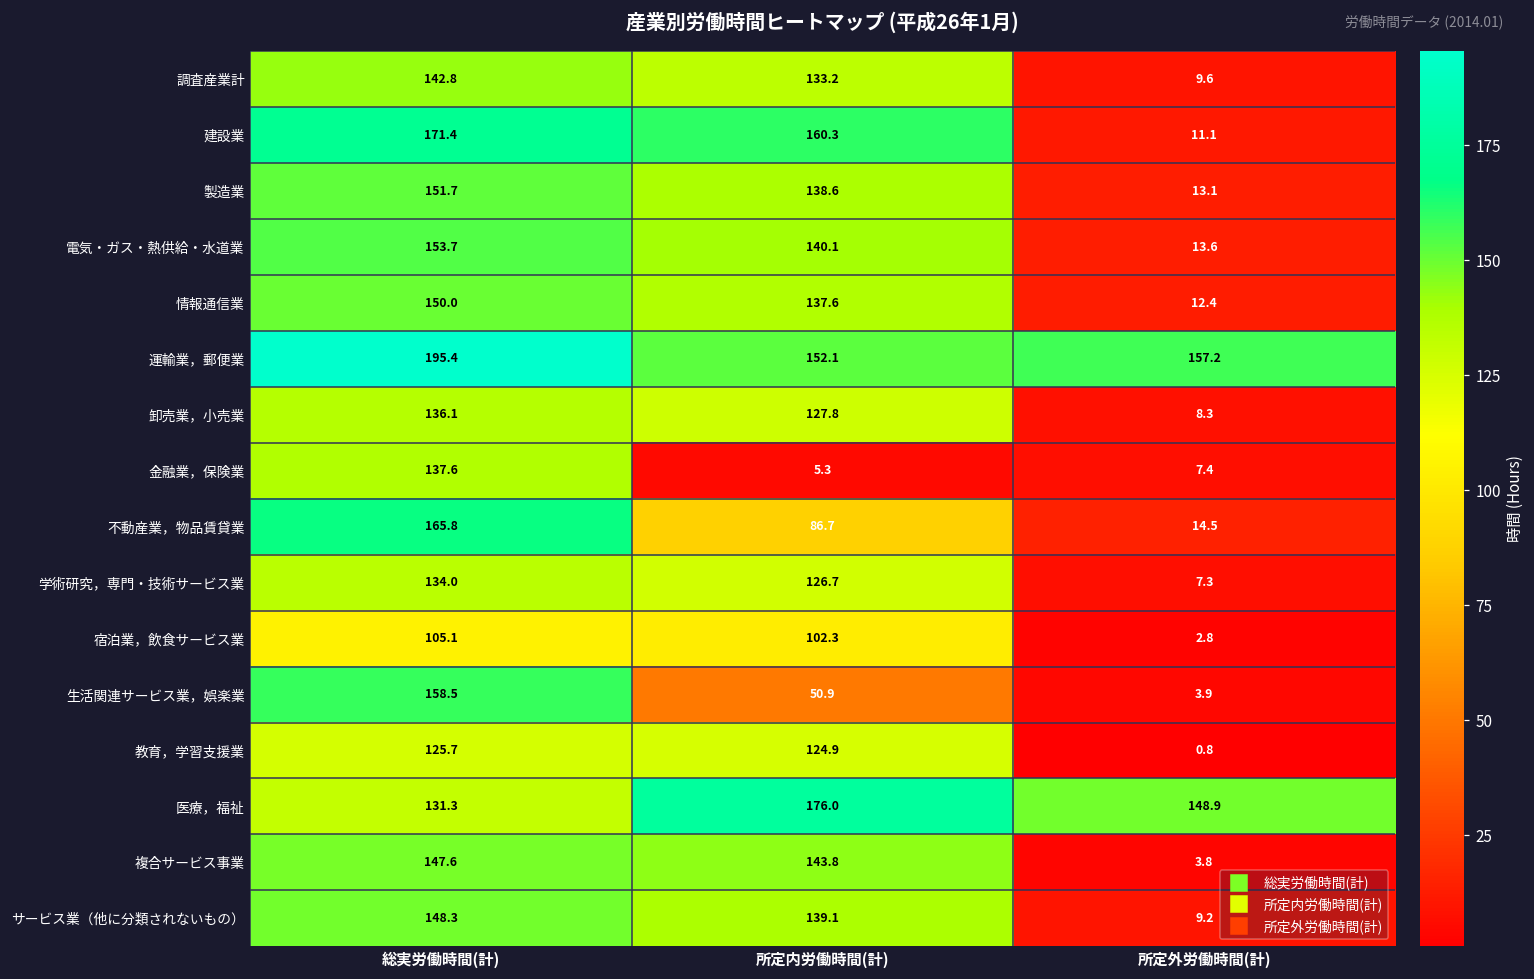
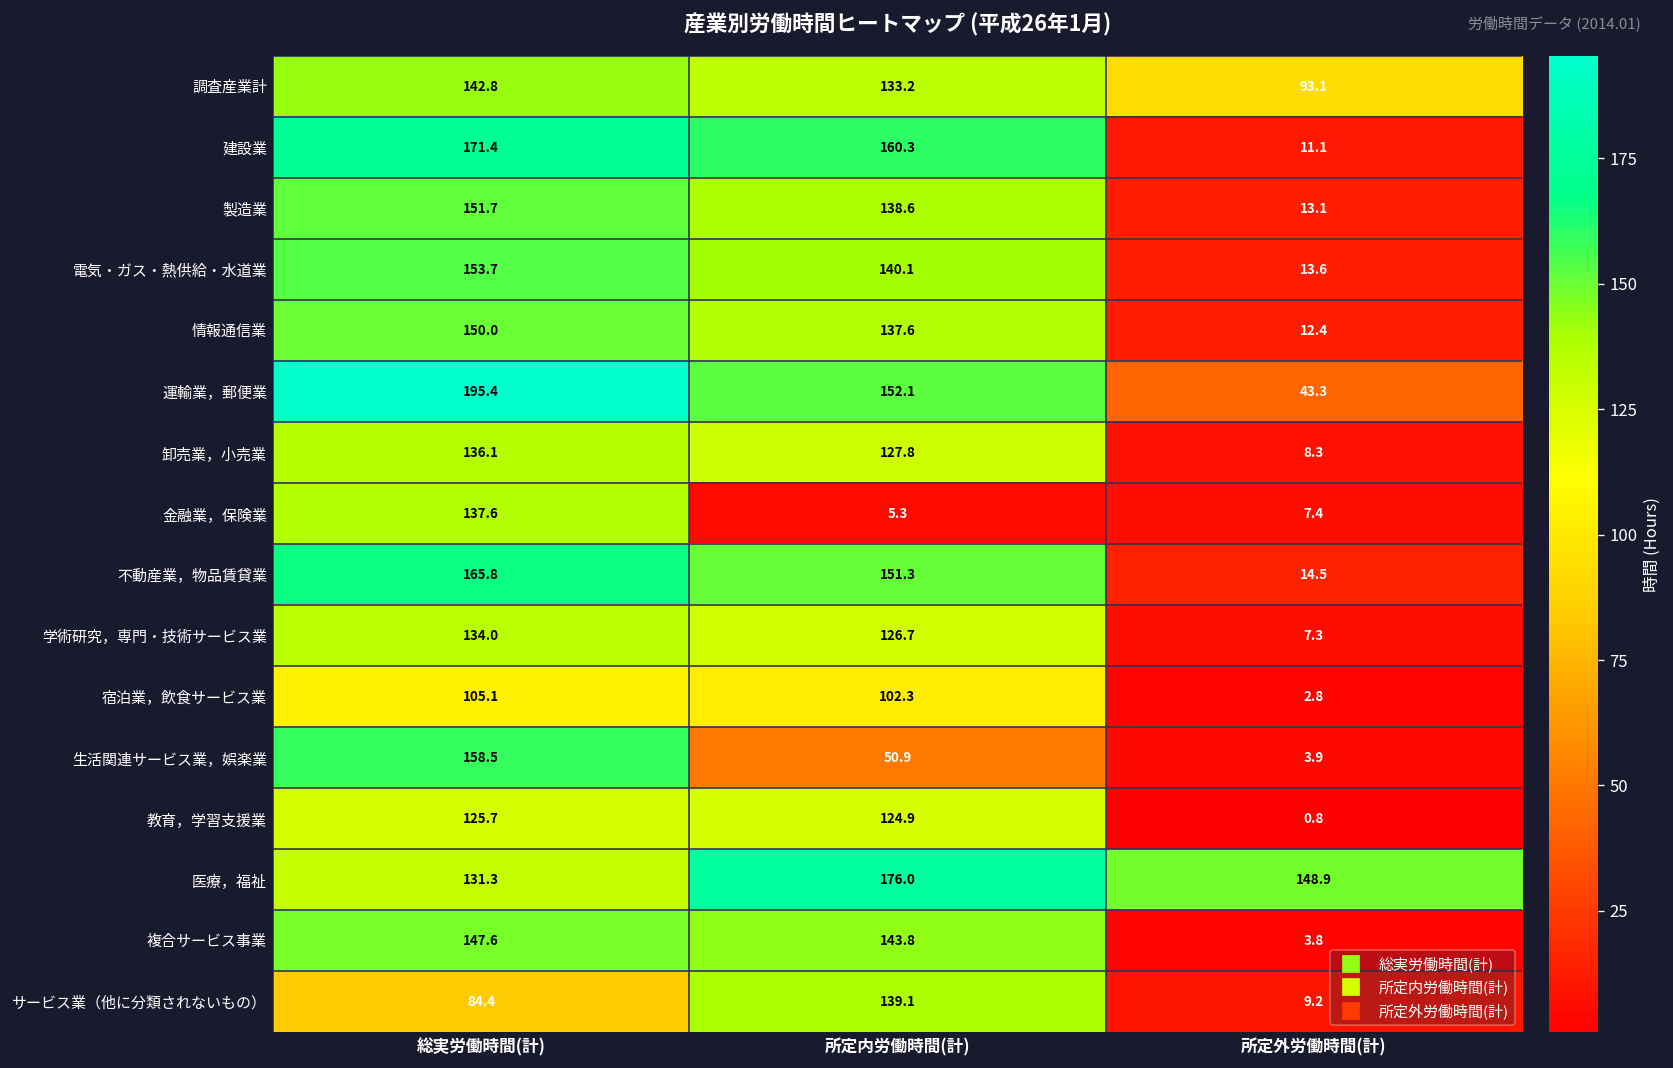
  {
    "調査産業計": {
      "総実労働時間(計)": 142.8,
      "所定内労働時間(計)": 133.2,
-     "所定外労働時間(計)": 9.6
+     "所定外労働時間(計)": 93.1
    },
    "建設業": {
      "総実労働時間(計)": 171.4,
      "所定内労働時間(計)": 160.3,
      "所定外労働時間(計)": 11.1
    },
    "製造業": {
      "総実労働時間(計)": 151.7,
      "所定内労働時間(計)": 138.6,
      "所定外労働時間(計)": 13.1
    },
    "電気・ガス・熱供給・水道業": {
      "総実労働時間(計)": 153.7,
      "所定内労働時間(計)": 140.1,
      "所定外労働時間(計)": 13.6
    },
    "情報通信業": {
      "総実労働時間(計)": 150.0,
      "所定内労働時間(計)": 137.6,
      "所定外労働時間(計)": 12.4
    },
    "運輸業，郵便業": {
      "総実労働時間(計)": 195.4,
      "所定内労働時間(計)": 152.1,
-     "所定外労働時間(計)": 157.2
+     "所定外労働時間(計)": 43.3
    },
    "卸売業，小売業": {
      "総実労働時間(計)": 136.1,
      "所定内労働時間(計)": 127.8,
      "所定外労働時間(計)": 8.3
    },
    "金融業，保険業": {
      "総実労働時間(計)": 137.6,
      "所定内労働時間(計)": 5.3,
      "所定外労働時間(計)": 7.4
    },
    "不動産業，物品賃貸業": {
      "総実労働時間(計)": 165.8,
-     "所定内労働時間(計)": 86.7,
+     "所定内労働時間(計)": 151.3,
      "所定外労働時間(計)": 14.5
    },
    "学術研究，専門・技術サービス業": {
      "総実労働時間(計)": 134.0,
      "所定内労働時間(計)": 126.7,
      "所定外労働時間(計)": 7.3
    },
    "宿泊業，飲食サービス業": {
      "総実労働時間(計)": 105.1,
      "所定内労働時間(計)": 102.3,
      "所定外労働時間(計)": 2.8
    },
    "生活関連サービス業，娯楽業": {
      "総実労働時間(計)": 158.5,
      "所定内労働時間(計)": 50.9,
      "所定外労働時間(計)": 3.9
    },
    "教育，学習支援業": {
      "総実労働時間(計)": 125.7,
      "所定内労働時間(計)": 124.9,
      "所定外労働時間(計)": 0.8
    },
    "医療，福祉": {
      "総実労働時間(計)": 131.3,
      "所定内労働時間(計)": 176.0,
      "所定外労働時間(計)": 148.9
    },
    "複合サービス事業": {
      "総実労働時間(計)": 147.6,
      "所定内労働時間(計)": 143.8,
      "所定外労働時間(計)": 3.8
    },
    "サービス業（他に分類されないもの）": {
-     "総実労働時間(計)": 148.3,
+     "総実労働時間(計)": 84.4,
      "所定内労働時間(計)": 139.1,
      "所定外労働時間(計)": 9.2
    }
  }
